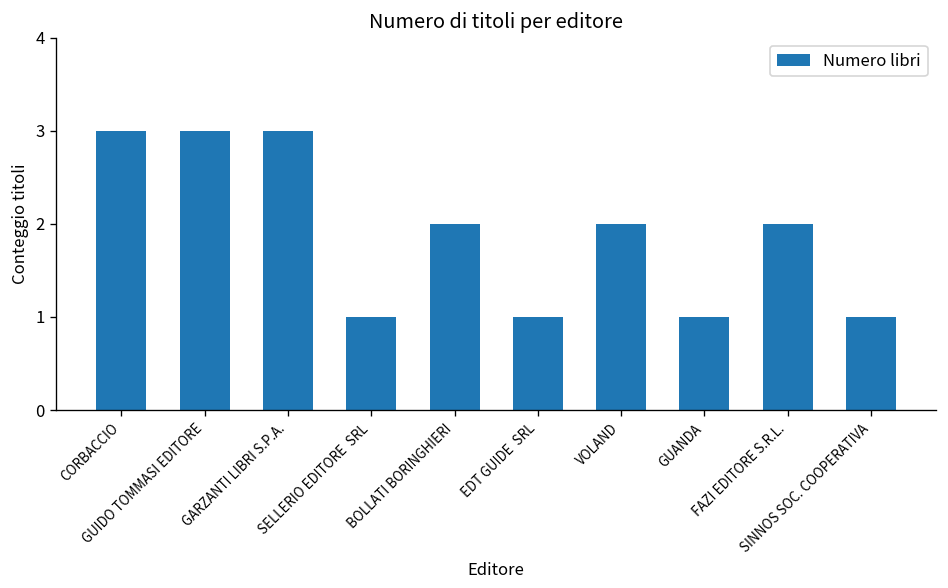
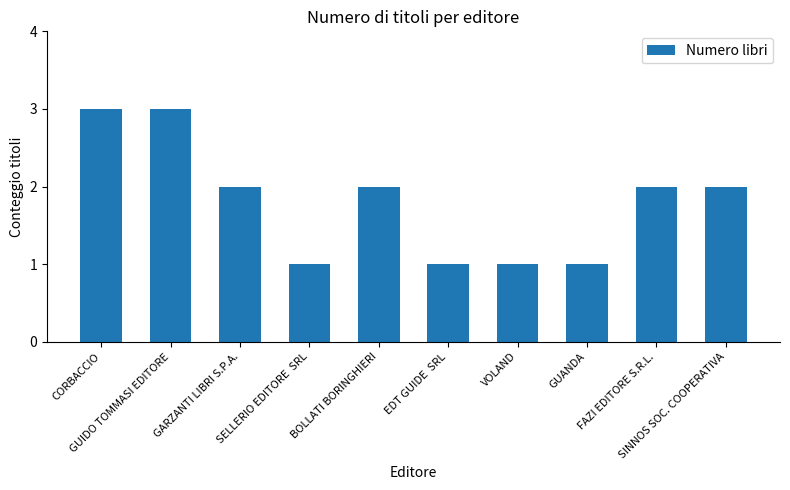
  {
    "CORBACCIO": 3,
    "GUIDO TOMMASI EDITORE": 3,
-   "GARZANTI LIBRI S.P.A.": 3,
+   "GARZANTI LIBRI S.P.A.": 2,
    "SELLERIO EDITORE SRL": 1,
    "BOLLATI BORINGHIERI": 2,
    "EDT GUIDE SRL": 1,
-   "VOLAND": 2,
+   "VOLAND": 1,
    "GUANDA": 1,
    "FAZI EDITORE S.R.L.": 2,
-   "SINNOS SOC. COOPERATIVA": 1
+   "SINNOS SOC. COOPERATIVA": 2
  }
